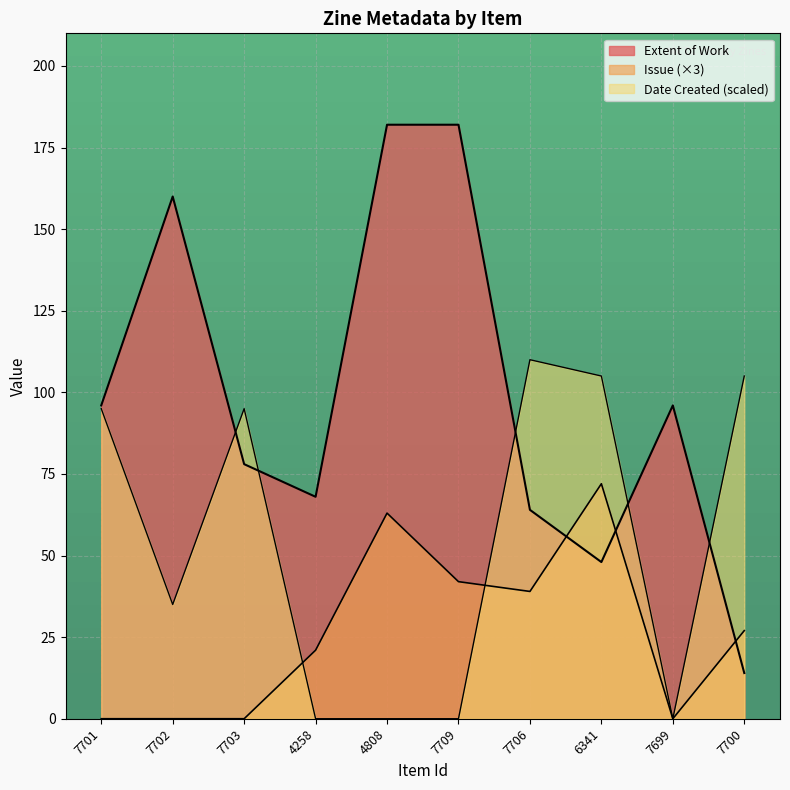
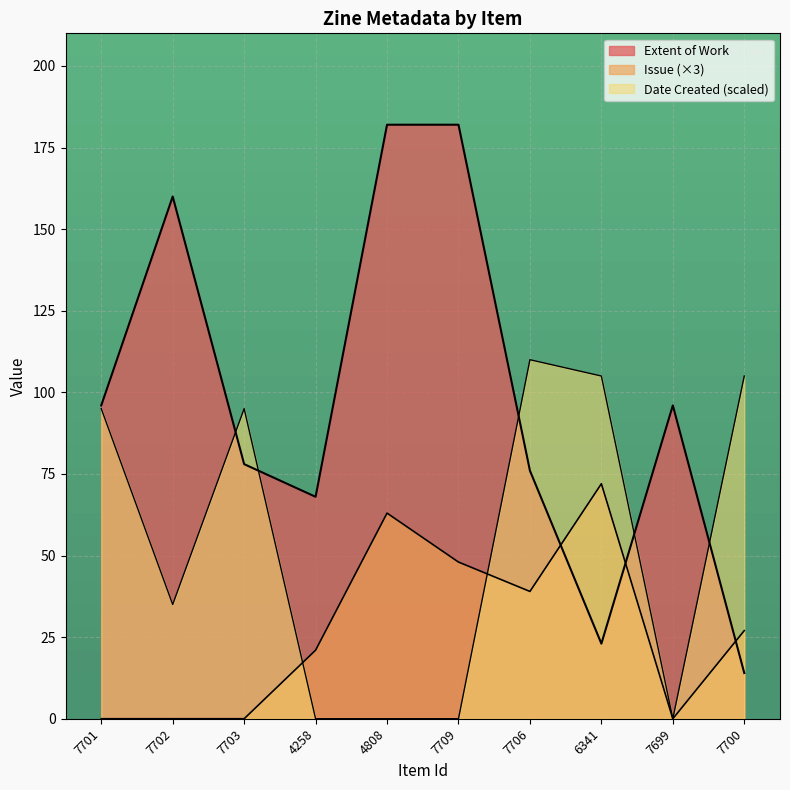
  {
    "Extent of Work": {
      "7701": 96,
      "7702": 160,
      "7703": 78,
      "4258": 68,
      "4808": 182,
      "7709": 182,
-     "7706": 64,
-     "6341": 48,
+     "7706": 76,
+     "6341": 23,
      "7699": 96,
      "7700": 14
    },
    "Issue (×3)": {
      "7701": 0,
      "7702": 0,
      "7703": 0,
      "4258": 21,
      "4808": 63,
-     "7709": 42,
+     "7709": 48,
      "7706": 39,
      "6341": 72,
      "7700": 27
    },
    "Date Created (scaled)": {
      "7701": 95,
      "7702": 35,
      "7703": 95,
      "4258": 0,
      "4808": 0,
      "7709": 0,
      "7706": 110,
      "6341": 105,
      "7700": 105
    }
  }
